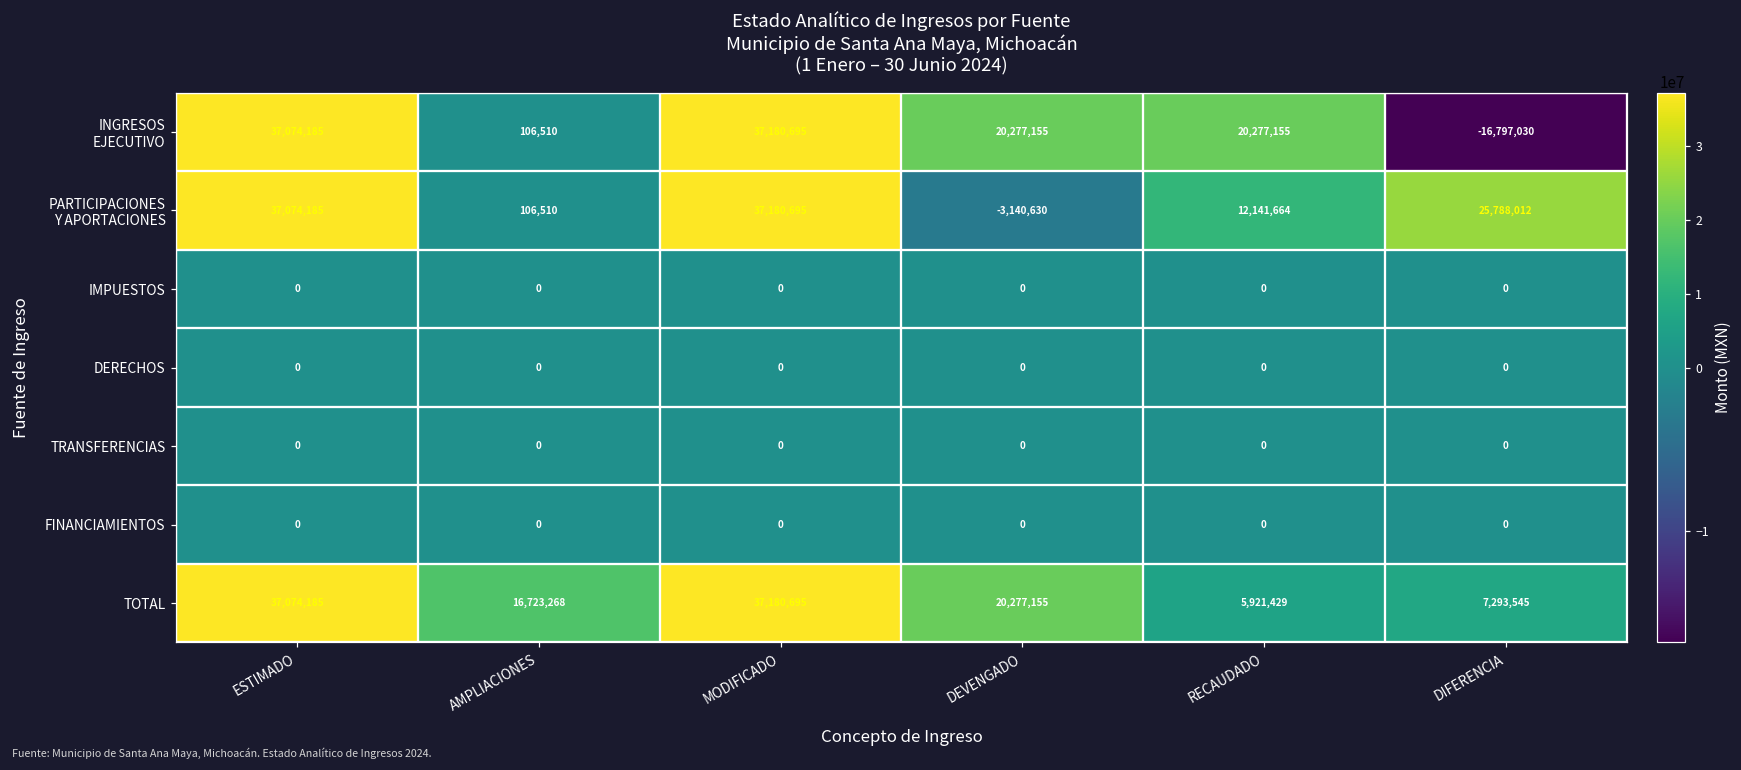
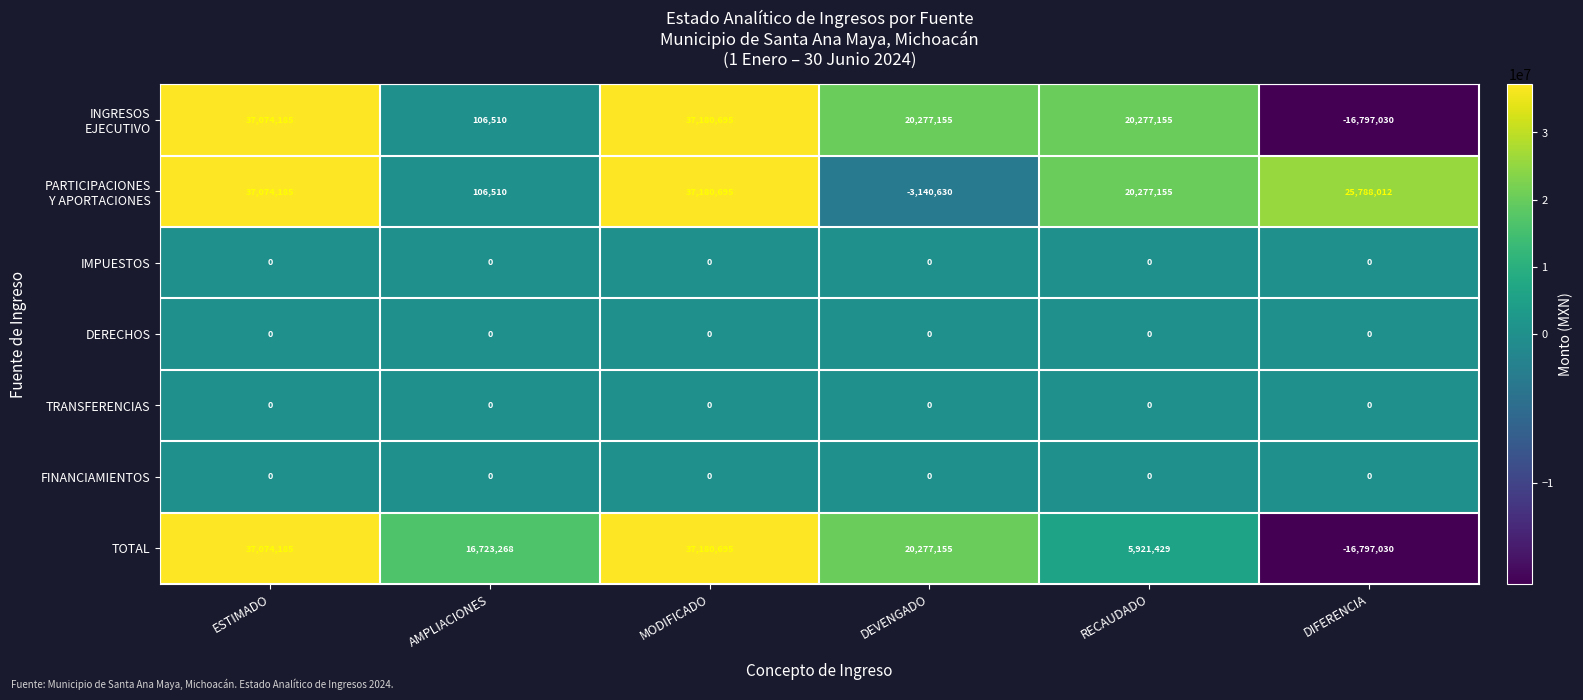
  {
    "INGRESOS EJECUTIVO": {
      "AMPLIACIONES": "106,510",
      "DEVENGADO": "20,277,155",
      "RECAUDADO": "20,277,155",
      "DIFERENCIA": "-16,797,030"
    },
    "PARTICIPACIONES Y APORTACIONES": {
      "AMPLIACIONES": "106,510",
      "DEVENGADO": "-3,140,630",
-     "RECAUDADO": "12,141,664",
+     "RECAUDADO": "20,277,155",
      "DIFERENCIA": "25,788,012"
    },
    "IMPUESTOS": {
      "ESTIMADO": "0",
      "AMPLIACIONES": "0",
      "MODIFICADO": "0",
      "DEVENGADO": "0",
      "RECAUDADO": "0",
      "DIFERENCIA": "0"
    },
    "DERECHOS": {
      "ESTIMADO": "0",
      "AMPLIACIONES": "0",
      "MODIFICADO": "0",
      "DEVENGADO": "0",
      "RECAUDADO": "0",
      "DIFERENCIA": "0"
    },
    "TRANSFERENCIAS": {
      "ESTIMADO": "0",
      "AMPLIACIONES": "0",
      "MODIFICADO": "0",
      "DEVENGADO": "0",
      "RECAUDADO": "0",
      "DIFERENCIA": "0"
    },
    "FINANCIAMIENTOS": {
      "ESTIMADO": "0",
      "AMPLIACIONES": "0",
      "MODIFICADO": "0",
      "DEVENGADO": "0",
      "RECAUDADO": "0",
      "DIFERENCIA": "0"
    },
    "TOTAL": {
      "AMPLIACIONES": "16,723,268",
      "DEVENGADO": "20,277,155",
      "RECAUDADO": "5,921,429",
-     "DIFERENCIA": "7,293,545"
+     "DIFERENCIA": "-16,797,030"
    }
  }
